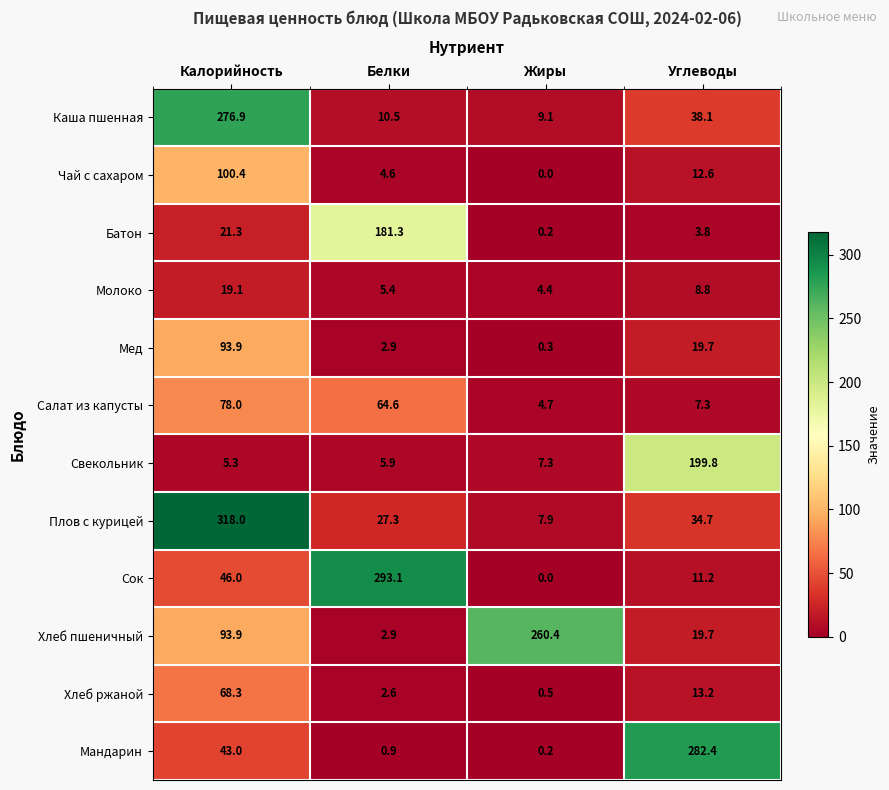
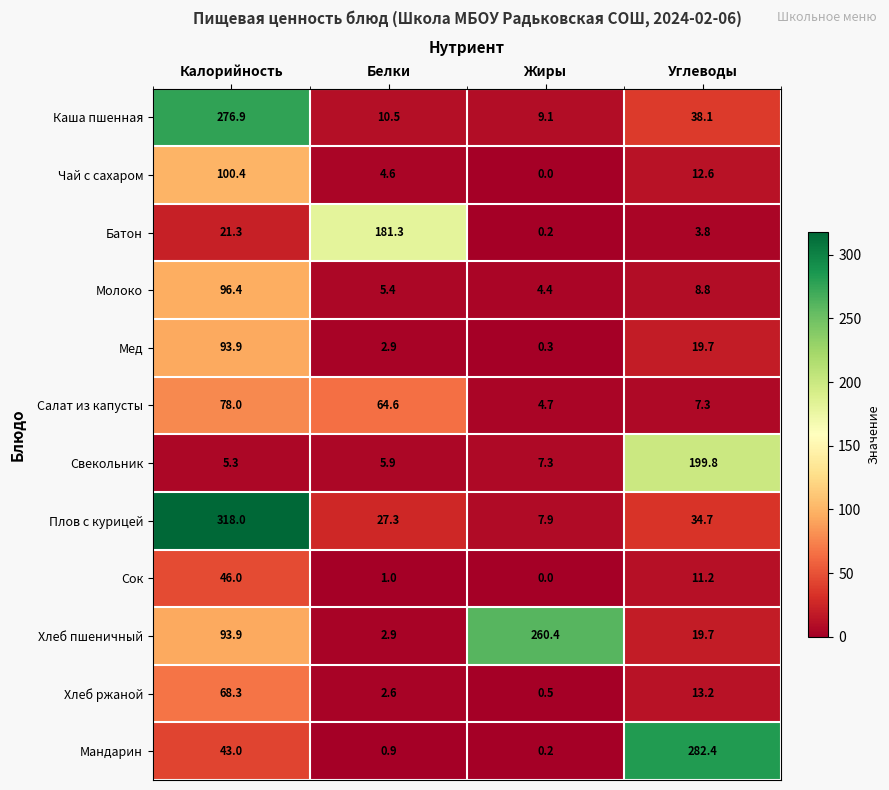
  {
    "Каша пшенная": {
      "Калорийность": 276.9,
      "Белки": 10.5,
      "Жиры": 9.1,
      "Углеводы": 38.1
    },
    "Чай с сахаром": {
      "Калорийность": 100.4,
      "Белки": 4.6,
      "Жиры": 0.0,
      "Углеводы": 12.6
    },
    "Батон": {
      "Калорийность": 21.3,
      "Белки": 181.3,
      "Жиры": 0.2,
      "Углеводы": 3.8
    },
    "Молоко": {
-     "Калорийность": 19.1,
+     "Калорийность": 96.4,
      "Белки": 5.4,
      "Жиры": 4.4,
      "Углеводы": 8.8
    },
    "Мед": {
      "Калорийность": 93.9,
      "Белки": 2.9,
      "Жиры": 0.3,
      "Углеводы": 19.7
    },
    "Салат из капусты": {
      "Калорийность": 78.0,
      "Белки": 64.6,
      "Жиры": 4.7,
      "Углеводы": 7.3
    },
    "Свекольник": {
      "Калорийность": 5.3,
      "Белки": 5.9,
      "Жиры": 7.3,
      "Углеводы": 199.8
    },
    "Плов с курицей": {
      "Калорийность": 318.0,
      "Белки": 27.3,
      "Жиры": 7.9,
      "Углеводы": 34.7
    },
    "Сок": {
      "Калорийность": 46.0,
-     "Белки": 293.1,
+     "Белки": 1.0,
      "Жиры": 0.0,
      "Углеводы": 11.2
    },
    "Хлеб пшеничный": {
      "Калорийность": 93.9,
      "Белки": 2.9,
      "Жиры": 260.4,
      "Углеводы": 19.7
    },
    "Хлеб ржаной": {
      "Калорийность": 68.3,
      "Белки": 2.6,
      "Жиры": 0.5,
      "Углеводы": 13.2
    },
    "Мандарин": {
      "Калорийность": 43.0,
      "Белки": 0.9,
      "Жиры": 0.2,
      "Углеводы": 282.4
    }
  }
